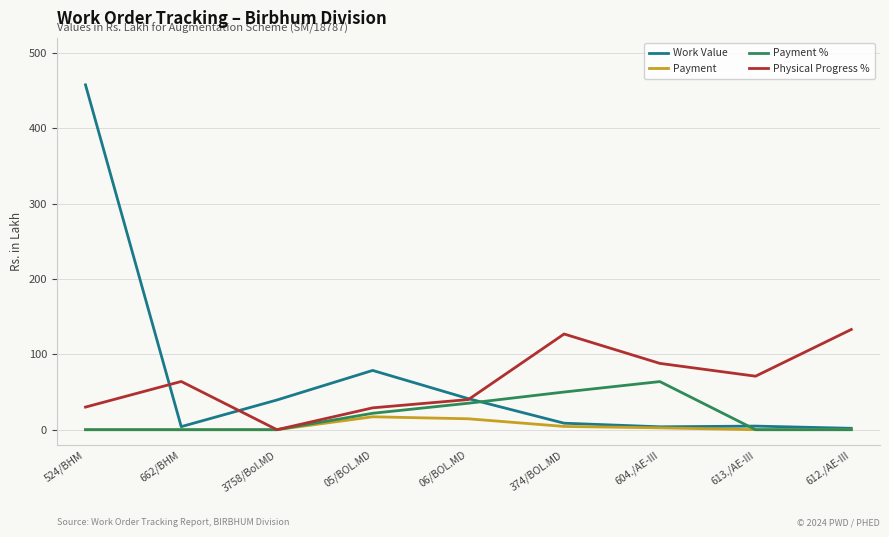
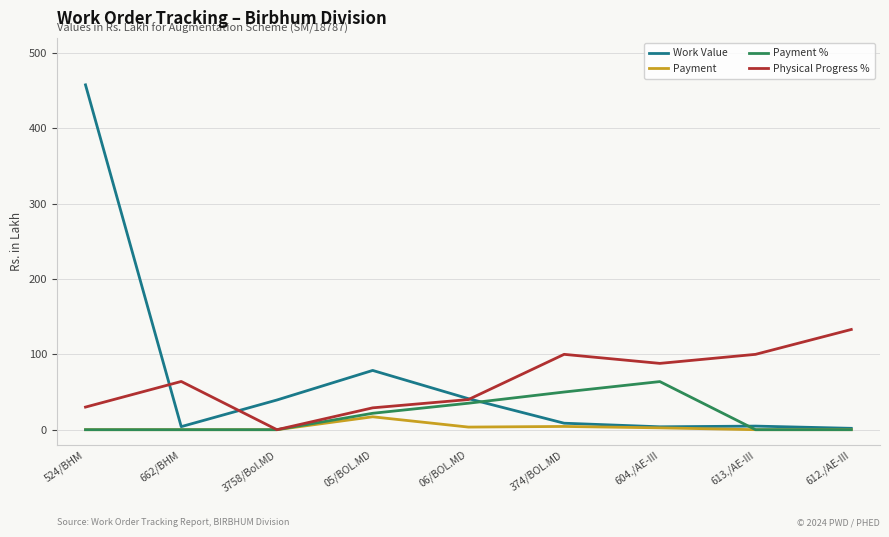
  {
    "Payment": {
      "05/BOL.MD": 20,
-     "06/BOL.MD": 10,
+     "06/BOL.MD": 0,
      "374/BOL.MD": 0
    },
    "Physical Progress %": {
      "524/BHM": 30,
      "662/BHM": 60,
      "05/BOL.MD": 30,
-     "374/BOL.MD": 130,
+     "374/BOL.MD": 100,
      "604./AE-III": 90,
-     "613./AE-III": 70,
+     "613./AE-III": 100,
      "612./AE-III": 130
    }
  }
